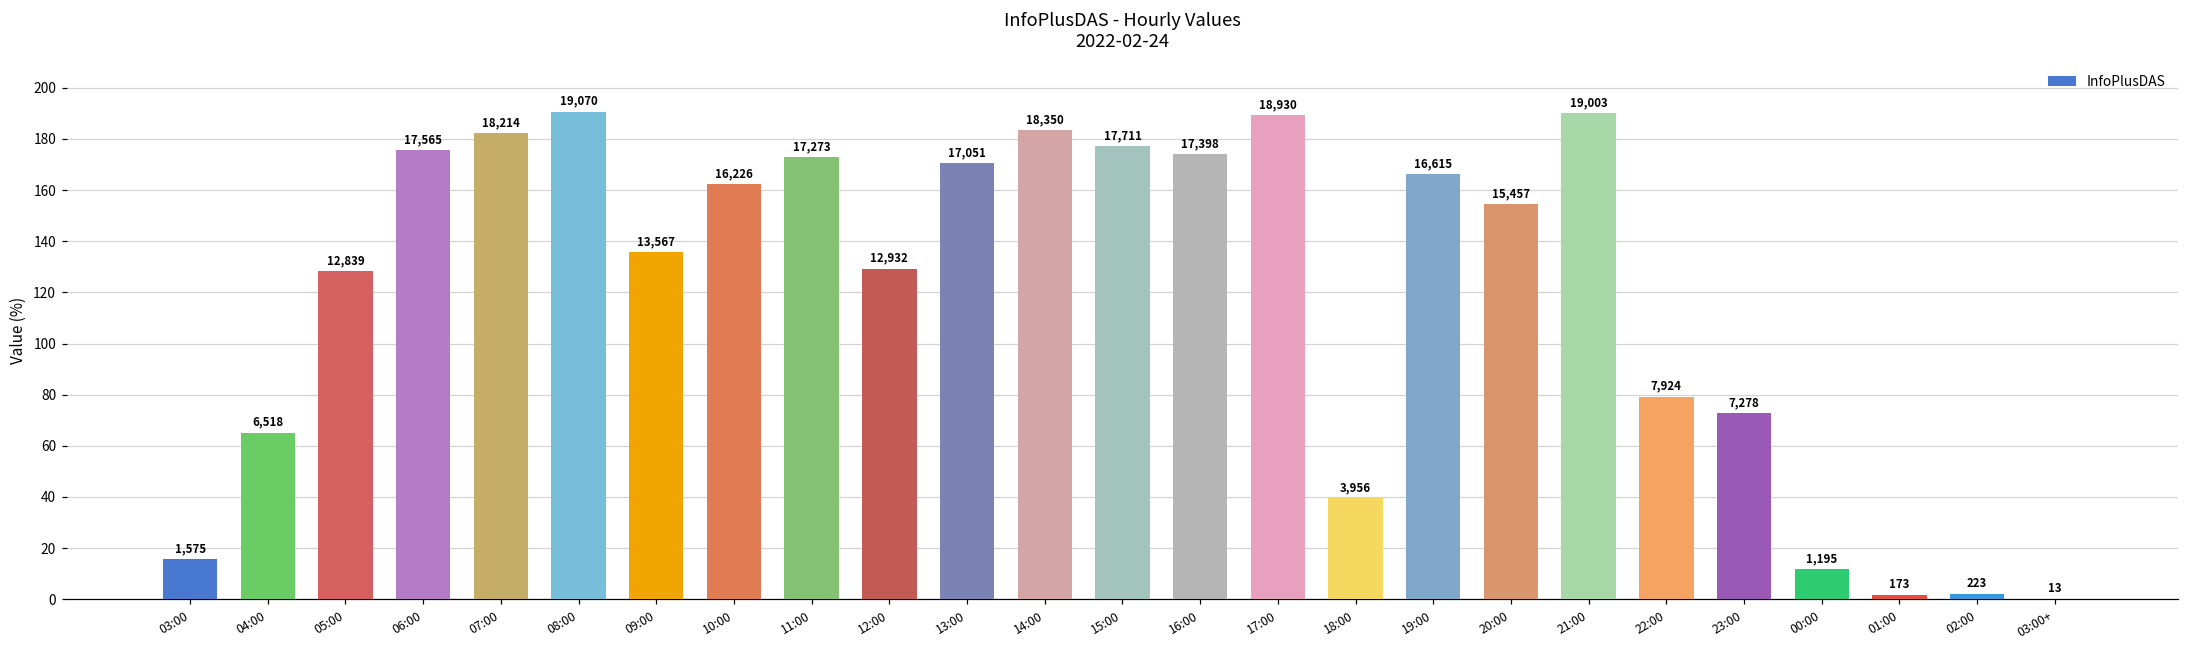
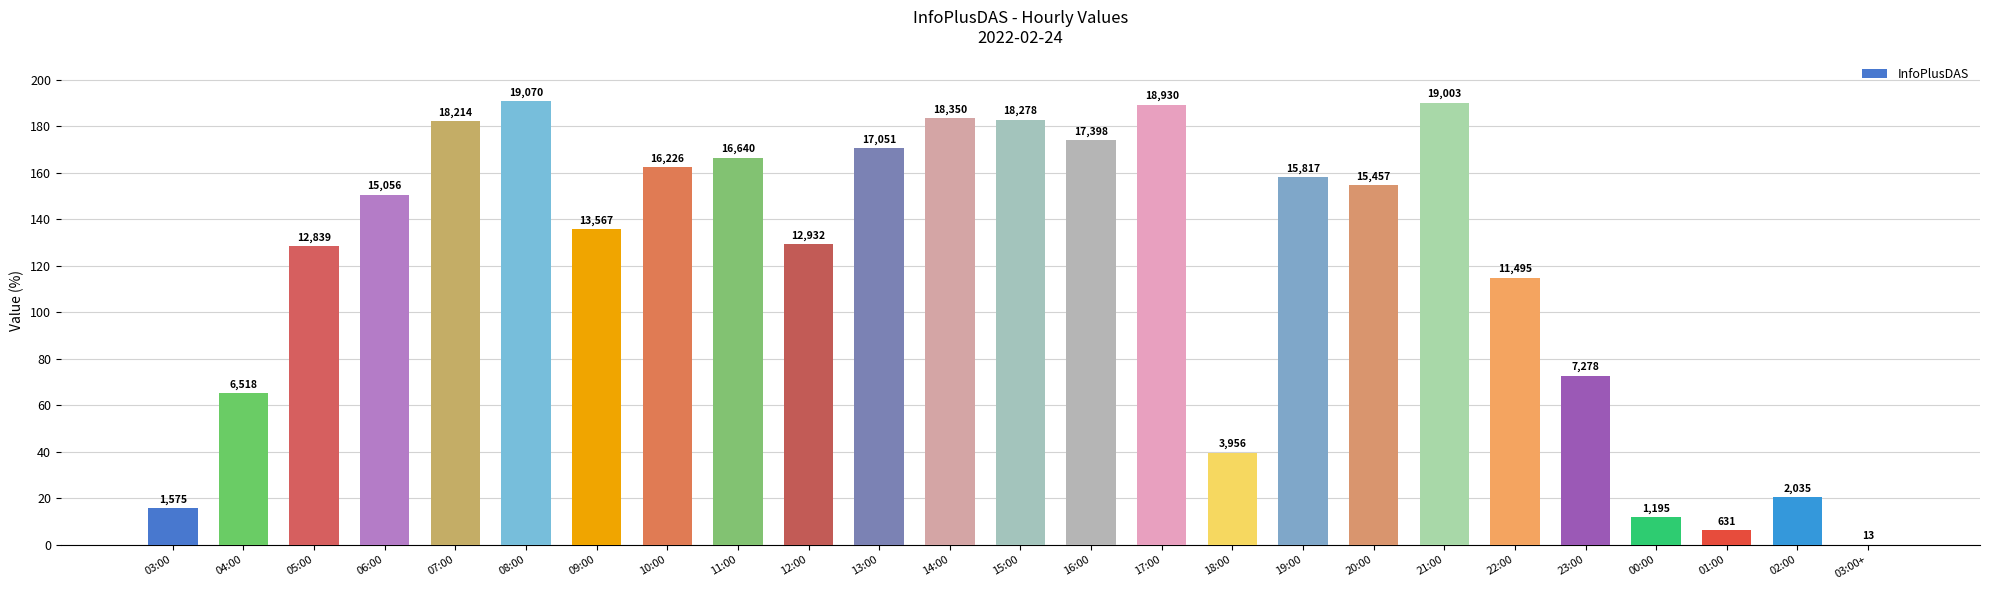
  {
    "03:00": "1,575",
    "04:00": "6,518",
    "05:00": "12,839",
-   "06:00": "17,565",
+   "06:00": "15,056",
    "07:00": "18,214",
    "08:00": "19,070",
    "09:00": "13,567",
    "10:00": "16,226",
-   "11:00": "17,273",
+   "11:00": "16,640",
    "12:00": "12,932",
    "13:00": "17,051",
    "14:00": "18,350",
-   "15:00": "17,711",
+   "15:00": "18,278",
    "16:00": "17,398",
    "17:00": "18,930",
    "18:00": "3,956",
-   "19:00": "16,615",
+   "19:00": "15,817",
    "20:00": "15,457",
    "21:00": "19,003",
-   "22:00": "7,924",
+   "22:00": "11,495",
    "23:00": "7,278",
    "00:00": "1,195",
-   "01:00": "173",
-   "02:00": "223",
+   "01:00": "631",
+   "02:00": "2,035",
    "03:00+": "13"
  }
